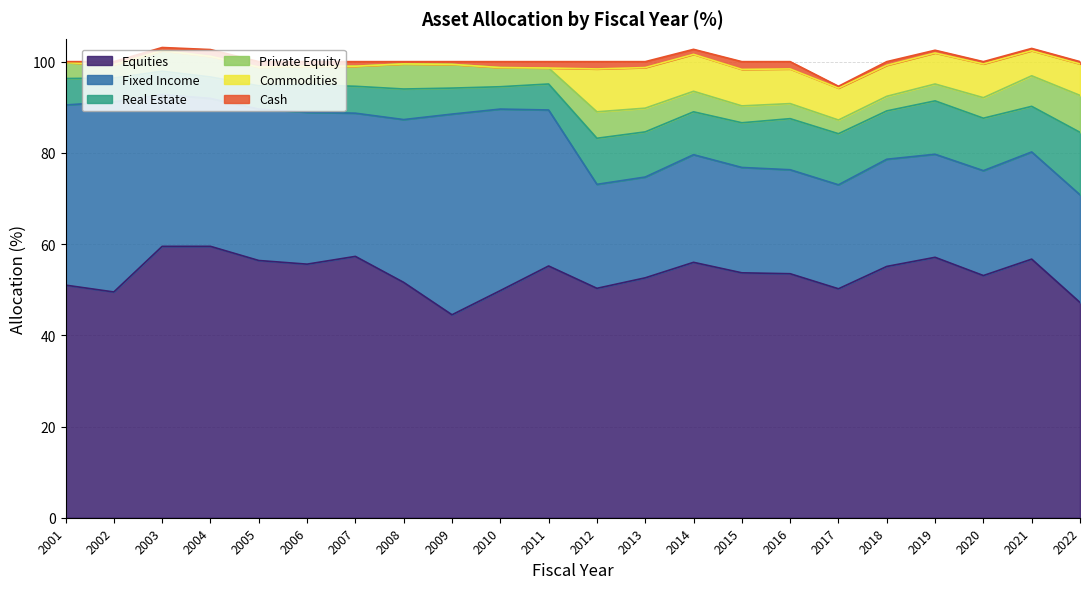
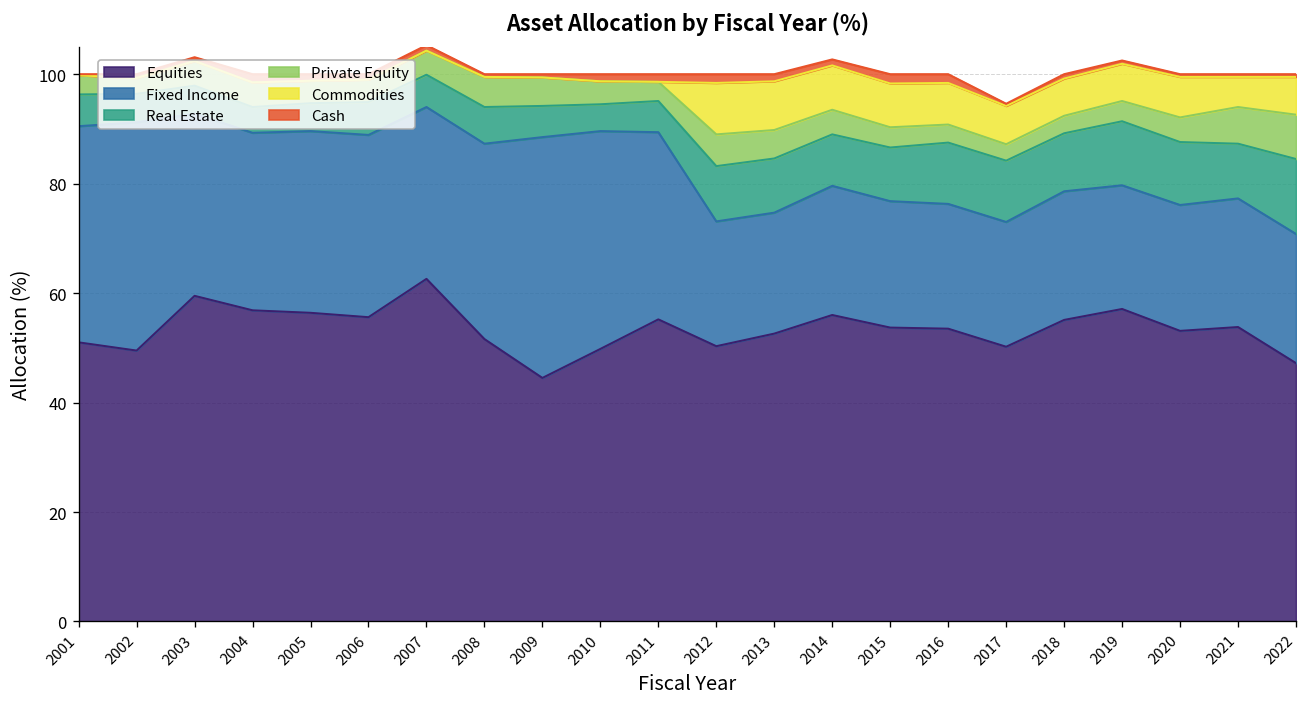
  {
    "Equities": {
      "2001": 51,
      "2002": 50,
      "2003": 60,
-     "2004": 60,
+     "2004": 57,
      "2005": 56,
      "2006": 56,
-     "2007": 57,
+     "2007": 63,
      "2008": 52,
      "2009": 45,
      "2010": 50,
      "2011": 55,
      "2012": 50,
      "2013": 53,
      "2014": 56,
      "2015": 54,
      "2016": 54,
      "2017": 50,
      "2018": 55,
      "2019": 57,
      "2020": 53,
-     "2021": 57,
+     "2021": 54,
      "2022": 47
    },
    "Fixed Income": {
      "2001": 40,
      "2006": 33,
      "2007": 31,
      "2008": 36,
      "2009": 44,
      "2010": 40,
      "2011": 34,
      "2012": 23,
      "2013": 22,
      "2014": 24,
      "2015": 23,
      "2016": 23,
      "2017": 23,
      "2018": 23,
      "2019": 23,
      "2020": 23,
      "2021": 24,
      "2022": 24
    },
    "Real Estate": {
      "2001": 6,
      "2007": 6,
      "2008": 7,
      "2009": 6,
      "2010": 5,
      "2011": 6,
      "2012": 10,
      "2013": 10,
      "2014": 9,
      "2015": 10,
      "2016": 11,
      "2017": 11,
      "2018": 11,
      "2019": 12,
      "2020": 12,
      "2021": 10,
      "2022": 14
    },
    "Private Equity": {
      "2012": 6,
      "2013": 5,
      "2014": 5,
      "2015": 4,
      "2016": 3,
      "2017": 3,
      "2018": 3,
      "2019": 4,
      "2020": 5,
      "2021": 7,
      "2022": 8
    },
    "Commodities": {
      "2012": 9,
      "2013": 9,
      "2014": 8,
      "2015": 8,
      "2016": 8,
      "2018": 7,
      "2019": 7
    },
    "Cash": {
      "2003": 1,
      "2007": 1,
      "2009": 1,
      "2010": 1,
      "2011": 1,
      "2012": 2,
      "2013": 1,
      "2014": 1,
      "2015": 2,
      "2016": 2,
      "2018": 1,
      "2019": 1
    }
  }
